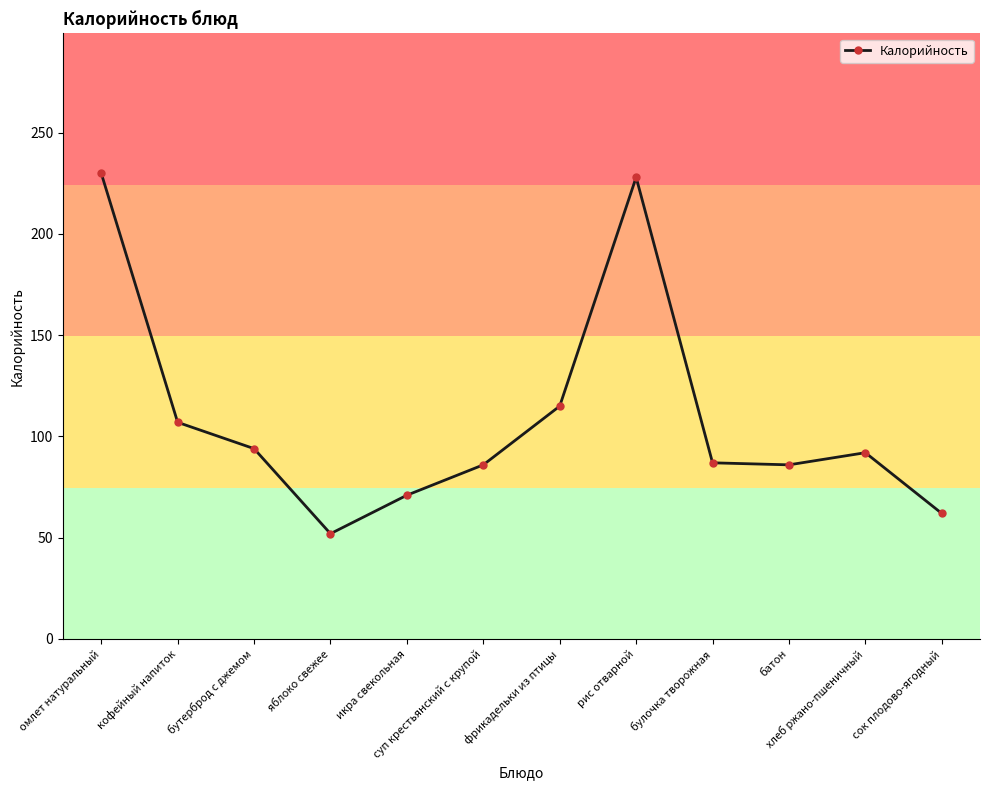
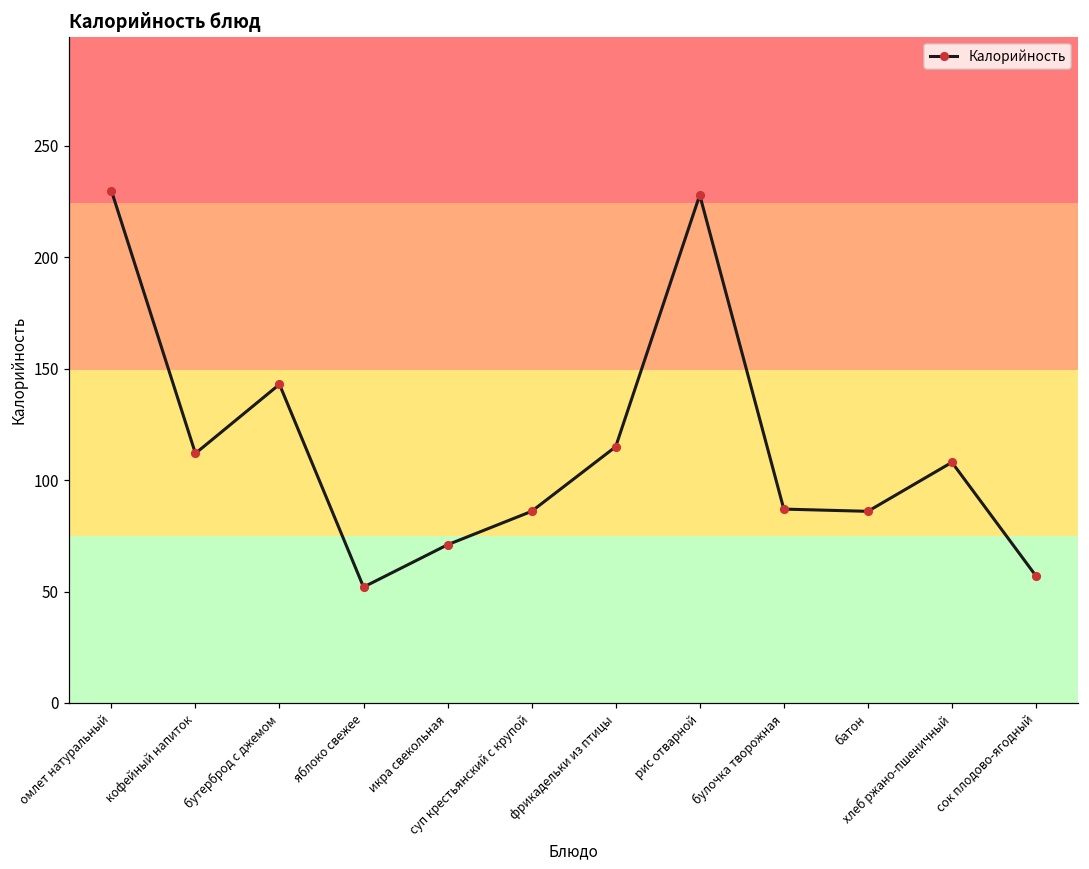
  {
    "омлет натуральный": 230,
-   "кофейный напиток": 107,
-   "бутерброд с джемом": 94,
+   "кофейный напиток": 112,
+   "бутерброд с джемом": 143,
    "яблоко свежее": 52,
    "икра свекольная": 71,
    "суп крестьянский с крупой": 86,
    "фрикадельки из птицы": 115,
    "рис отварной": 228,
    "булочка творожная": 87,
    "батон": 86,
-   "хлеб ржано-пшеничный": 92,
-   "сок плодово-ягодный": 62
+   "хлеб ржано-пшеничный": 108,
+   "сок плодово-ягодный": 57
  }
